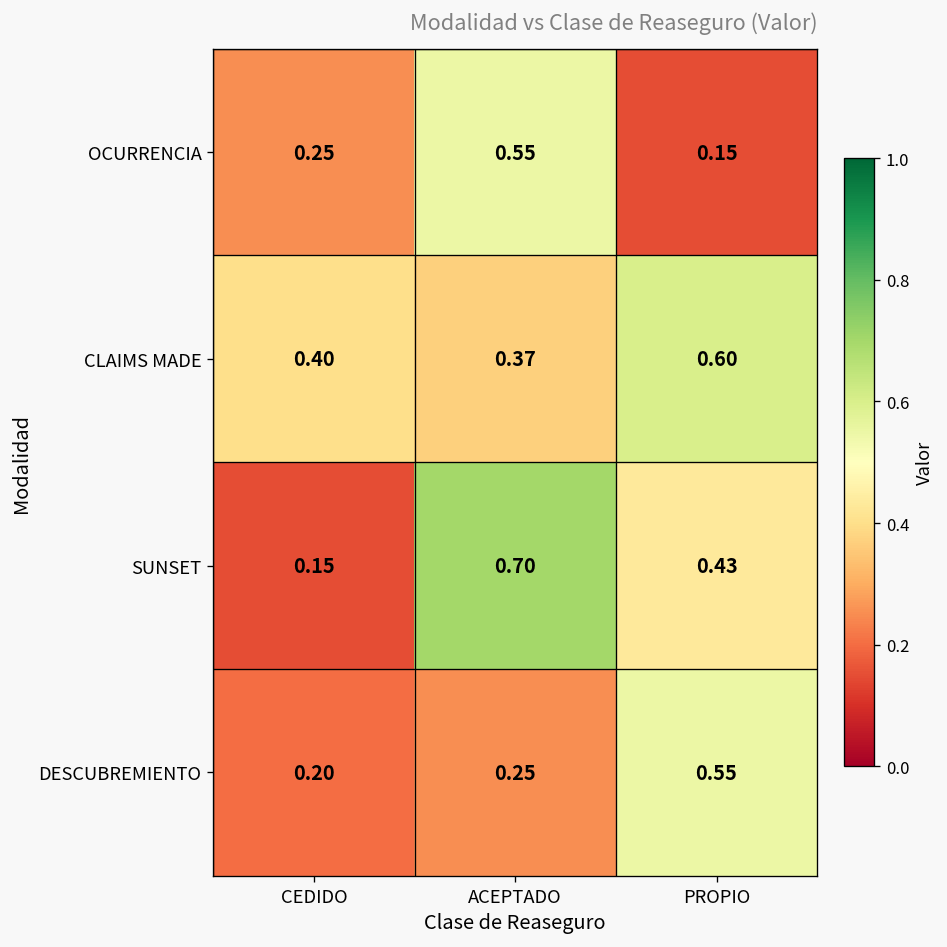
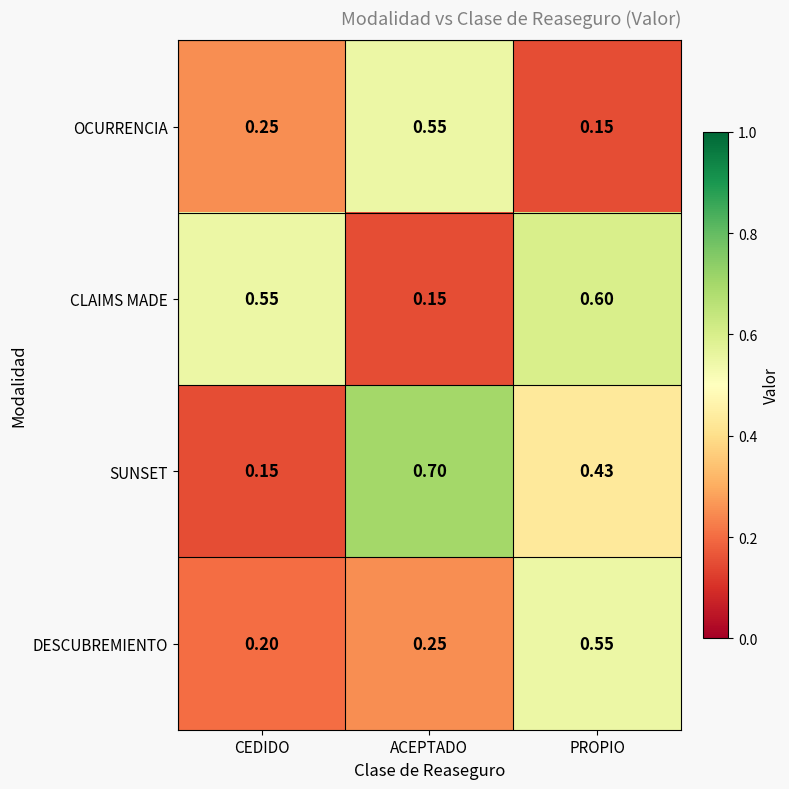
  {
    "OCURRENCIA": {
      "CEDIDO": 0.25,
      "ACEPTADO": 0.55,
      "PROPIO": 0.15
    },
    "CLAIMS MADE": {
-     "CEDIDO": 0.40,
-     "ACEPTADO": 0.37,
+     "CEDIDO": 0.55,
+     "ACEPTADO": 0.15,
      "PROPIO": 0.60
    },
    "SUNSET": {
      "CEDIDO": 0.15,
      "ACEPTADO": 0.70,
      "PROPIO": 0.43
    },
    "DESCUBREMIENTO": {
      "CEDIDO": 0.20,
      "ACEPTADO": 0.25,
      "PROPIO": 0.55
    }
  }
